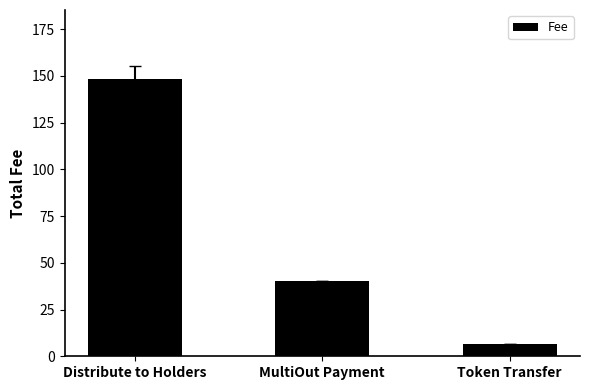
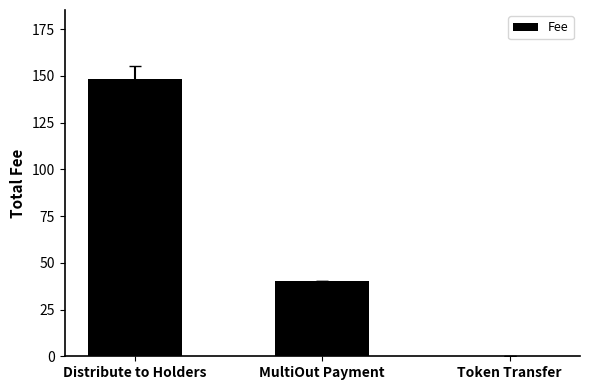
  {
    "Fee": {
      "Distribute to Holders": 148,
      "MultiOut Payment": 40,
-     "Token Transfer": 7
+     "Token Transfer": 0
    }
  }
